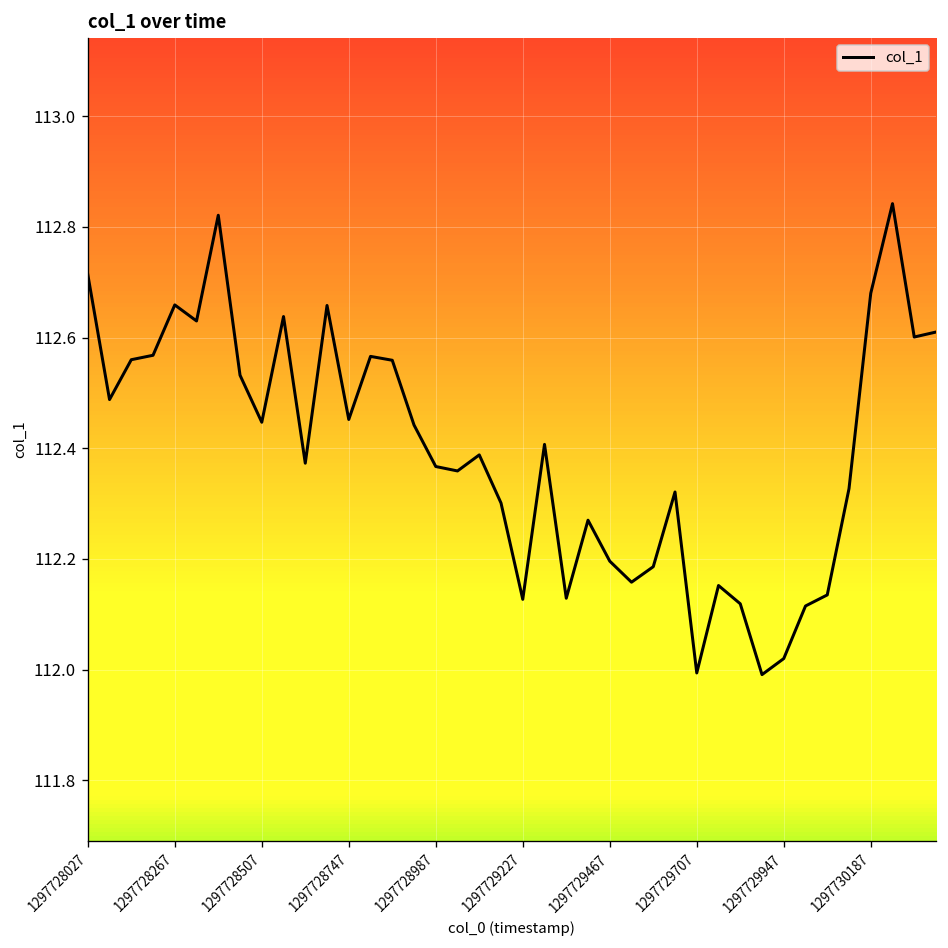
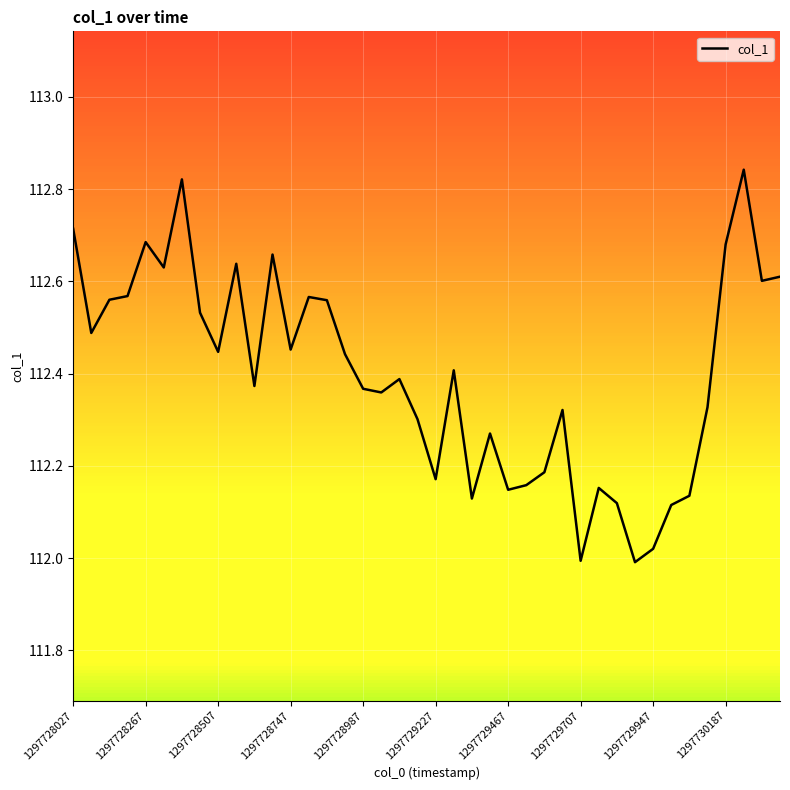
  {
    "1297728027": 112.71,
-   "1297728267": 112.66,
+   "1297728267": 112.69,
    "1297728507": 112.45,
    "1297728747": 112.45,
    "1297728987": 112.37,
-   "1297729227": 112.13,
-   "1297729467": 112.20,
+   "1297729227": 112.17,
+   "1297729467": 112.15,
    "1297729707": 111.99,
    "1297729947": 112.02,
    "1297730187": 112.68
  }
